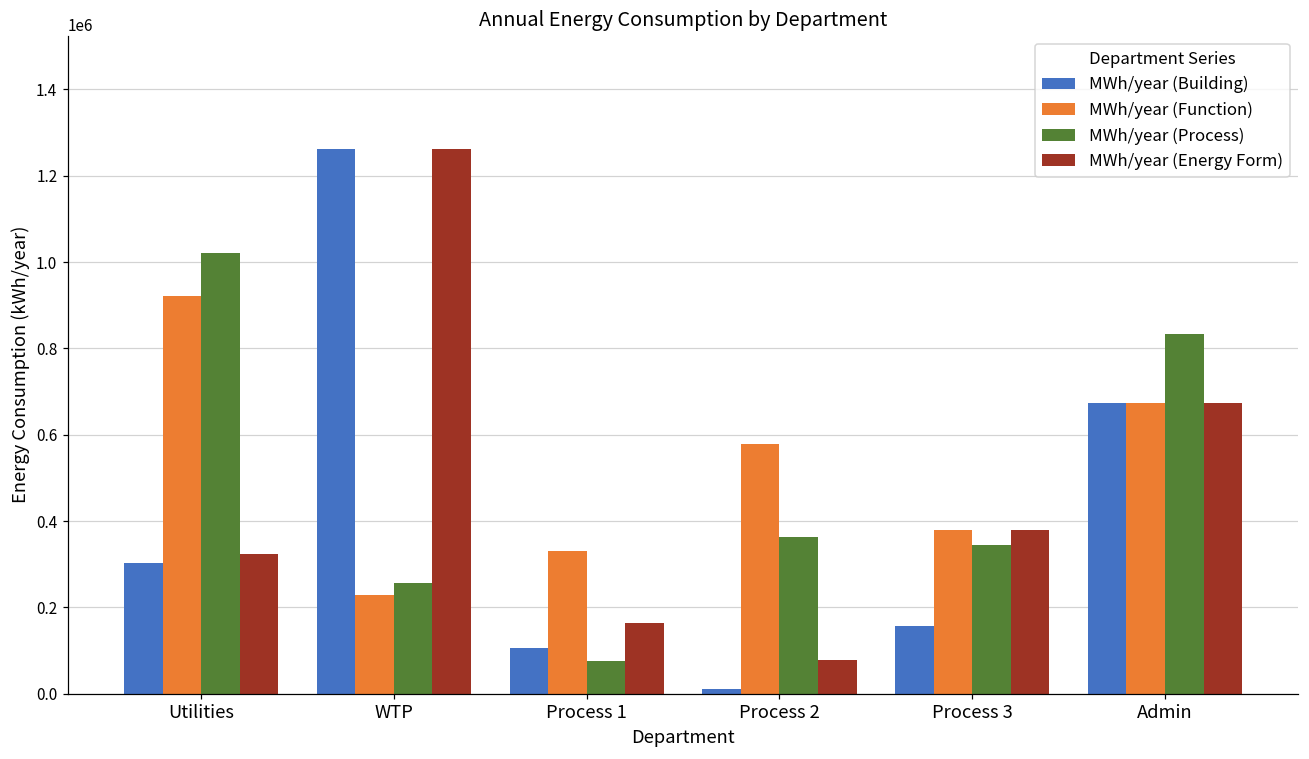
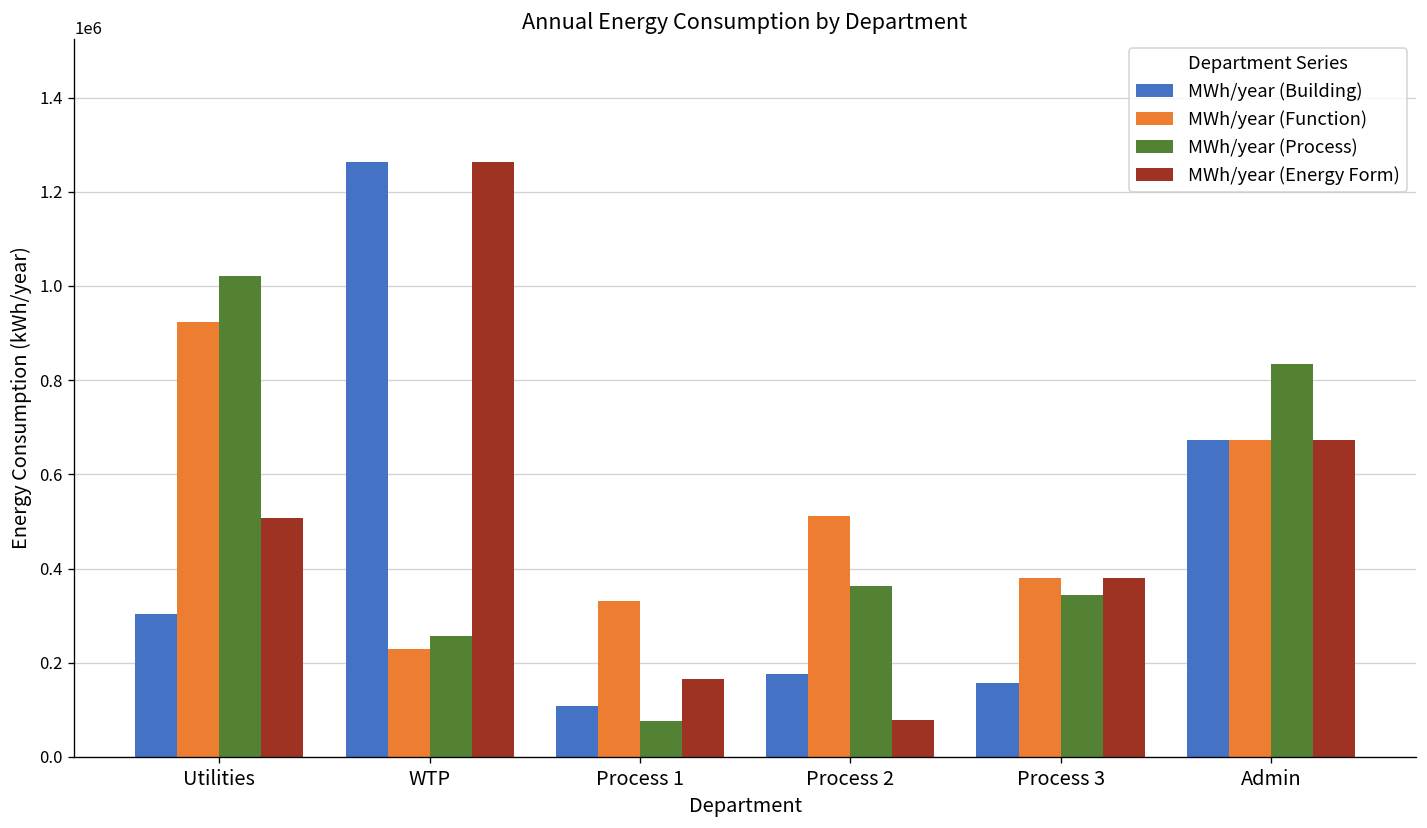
  {
    "MWh/year (Building)": {
      "Utilities": 300000,
      "WTP": 1260000,
      "Process 1": 110000,
-     "Process 2": 10000,
+     "Process 2": 180000,
      "Process 3": 160000,
      "Admin": 670000
    },
    "MWh/year (Function)": {
      "Utilities": 920000,
      "WTP": 230000,
      "Process 1": 330000,
-     "Process 2": 580000,
+     "Process 2": 510000,
      "Process 3": 380000,
      "Admin": 670000
    },
    "MWh/year (Process)": {
      "Utilities": 1020000,
      "WTP": 260000,
      "Process 1": 80000,
      "Process 2": 360000,
      "Process 3": 340000,
      "Admin": 830000
    },
    "MWh/year (Energy Form)": {
-     "Utilities": 320000,
+     "Utilities": 510000,
      "WTP": 1260000,
      "Process 1": 160000,
      "Process 2": 80000,
      "Process 3": 380000,
      "Admin": 670000
    }
  }
